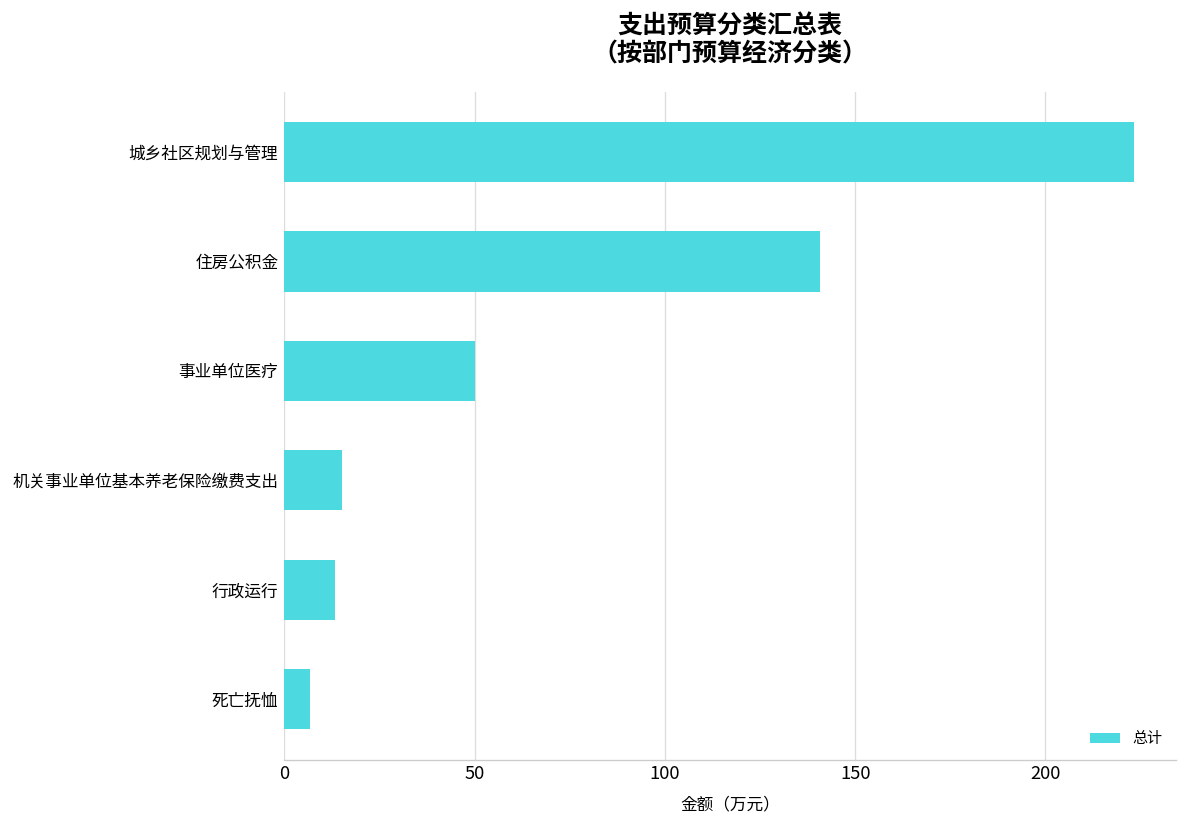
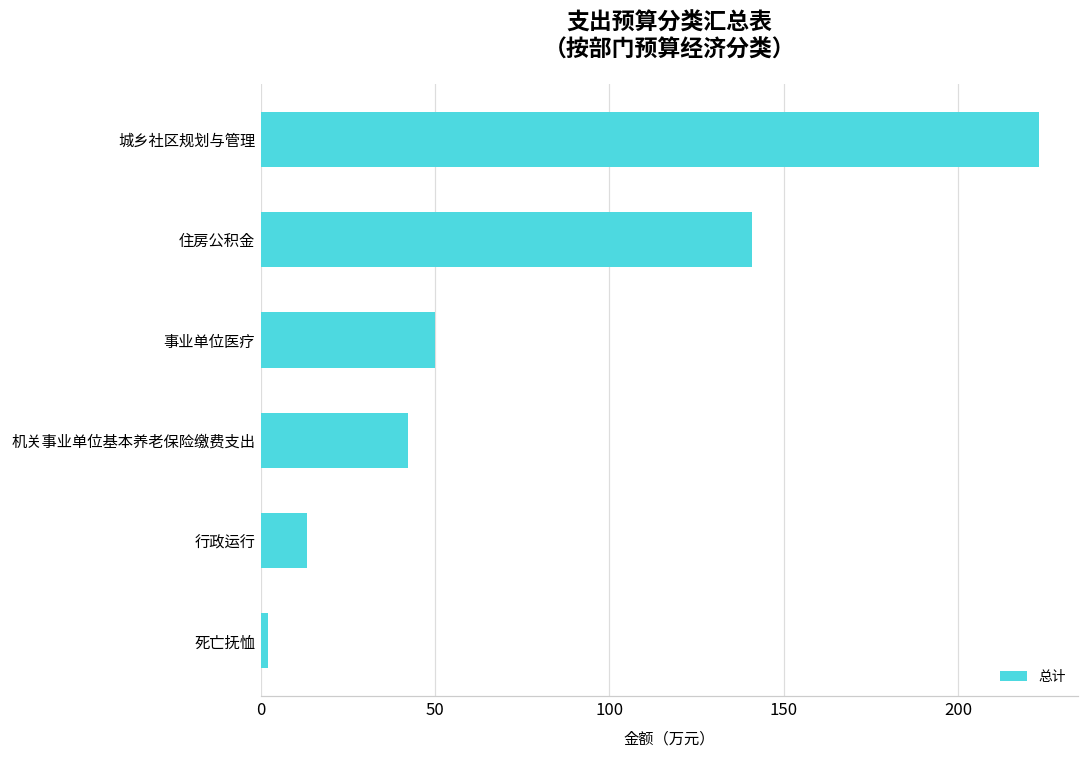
  {
    "城乡社区规划与管理": 223,
    "住房公积金": 141,
    "事业单位医疗": 50,
-   "机关事业单位基本养老保险缴费支出": 15,
+   "机关事业单位基本养老保险缴费支出": 42,
    "行政运行": 13,
-   "死亡抚恤": 7
+   "死亡抚恤": 2
  }
